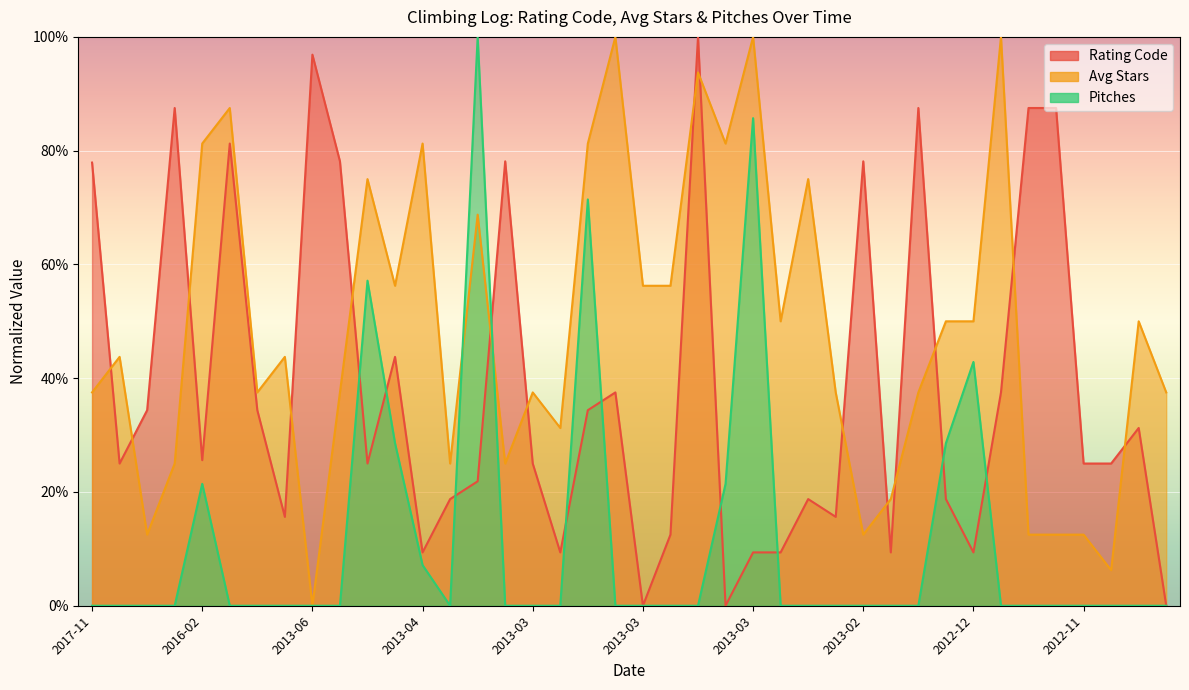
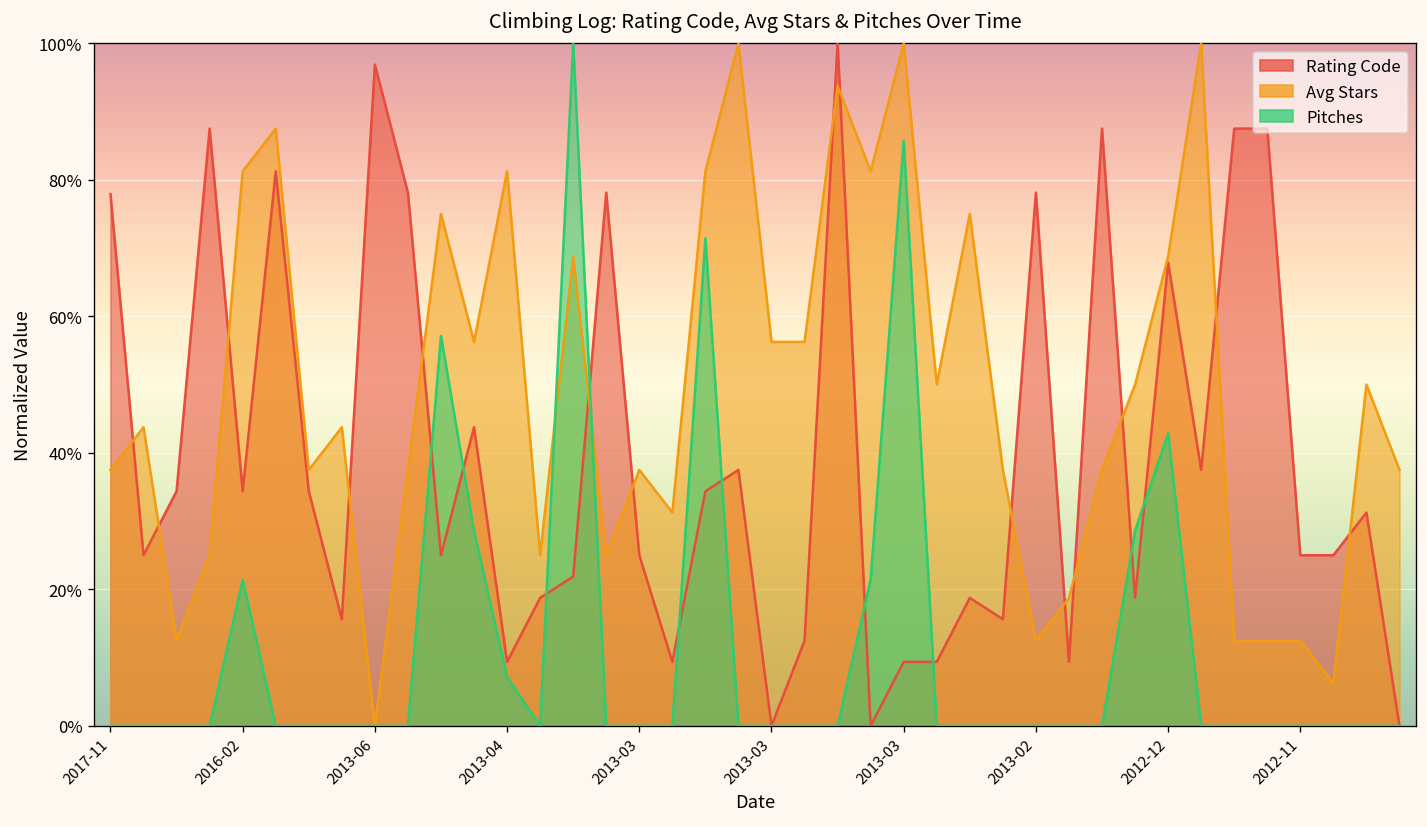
  {
    "Rating Code": {
      "2017-11": "78%",
-     "2016-02": "26%",
+     "2016-02": "34%",
      "2013-06": "97%",
      "2013-04": "9%",
      "2013-02": "78%",
-     "2012-12": "9%",
+     "2012-12": "68%",
      "2012-11": "25%"
    },
    "Avg Stars": {
      "2017-11": "38%",
      "2016-02": "81%",
      "2013-04": "81%",
      "2013-02": "13%",
-     "2012-12": "50%",
+     "2012-12": "69%",
      "2012-11": "13%"
    },
    "Pitches": {
      "2017-11": "0%",
      "2016-02": "21%",
      "2013-04": "7%",
      "2013-02": "0%",
      "2012-12": "43%",
      "2012-11": "0%"
    }
  }
